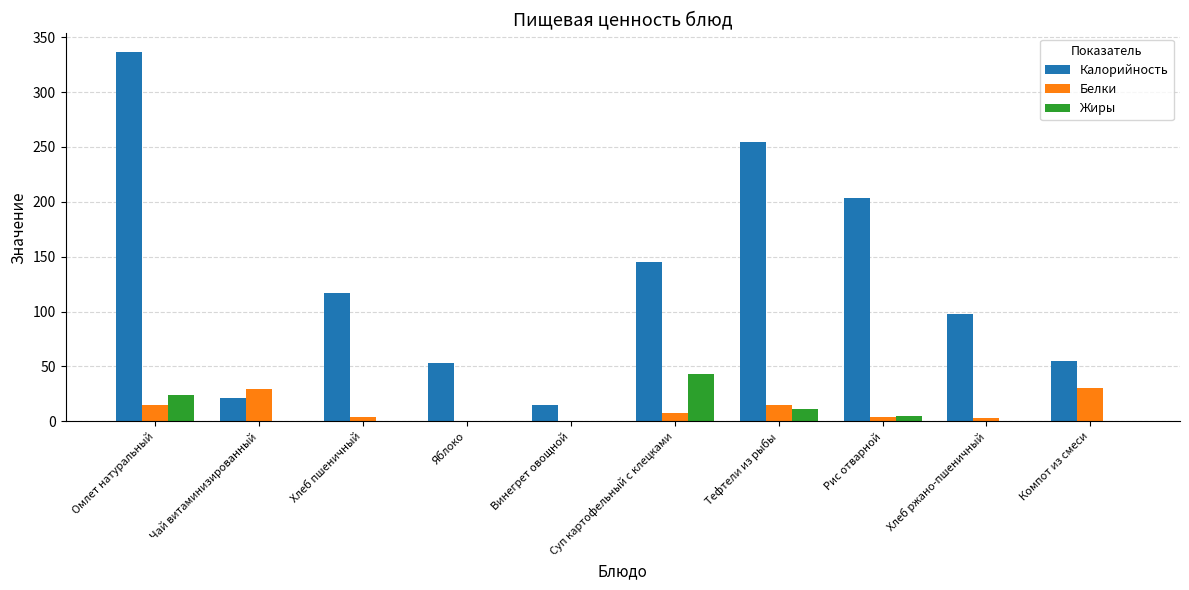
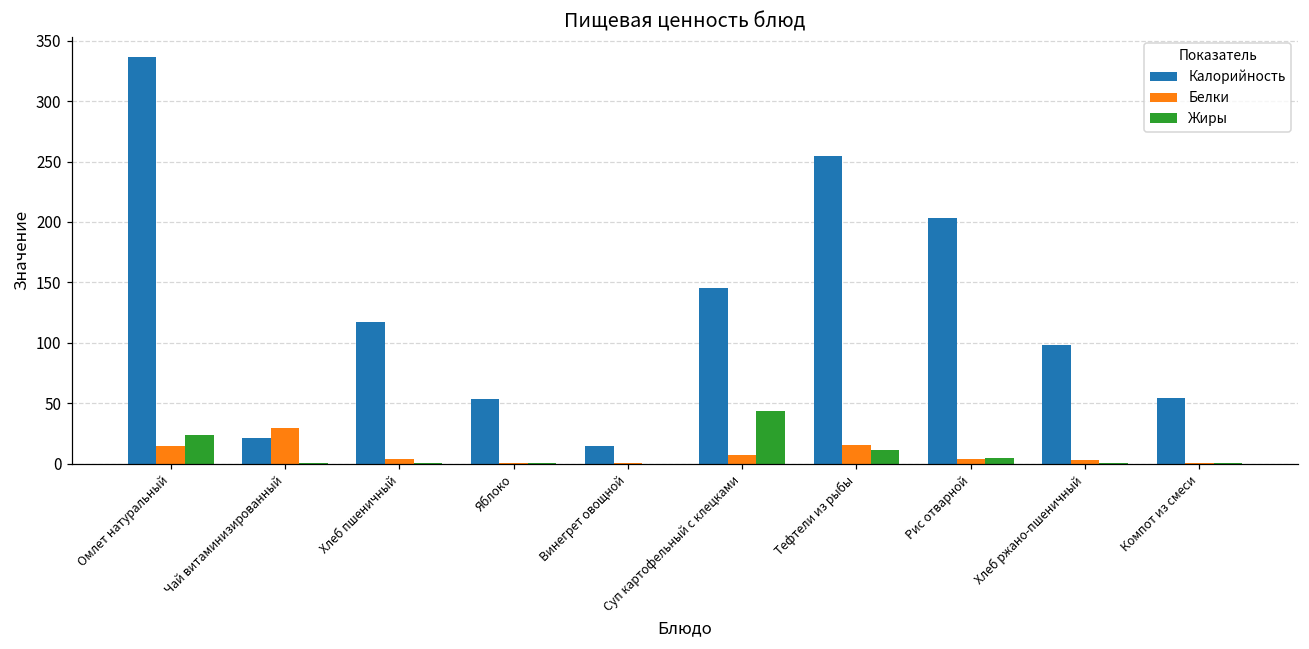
  {
    "Калорийность": {
      "Омлет натуральный": 337,
      "Чай витаминизированный": 21,
      "Хлеб пшеничный": 117,
      "Яблоко": 53,
      "Винегрет овощной": 15,
      "Суп картофельный с клецками": 145,
      "Тефтели из рыбы": 255,
      "Рис отварной": 204,
      "Хлеб ржано-пшеничный": 98,
      "Компот из смеси": 55
    },
    "Белки": {
      "Омлет натуральный": 15,
      "Чай витаминизированный": 30,
      "Хлеб пшеничный": 4,
      "Суп картофельный с клецками": 7,
      "Тефтели из рыбы": 15,
      "Рис отварной": 4,
      "Хлеб ржано-пшеничный": 3,
-     "Компот из смеси": 30
+     "Компот из смеси": 1
    },
    "Жиры": {
      "Омлет натуральный": 24,
      "Винегрет овощной": 0,
      "Суп картофельный с клецками": 43,
      "Тефтели из рыбы": 11,
      "Рис отварной": 5
    }
  }
